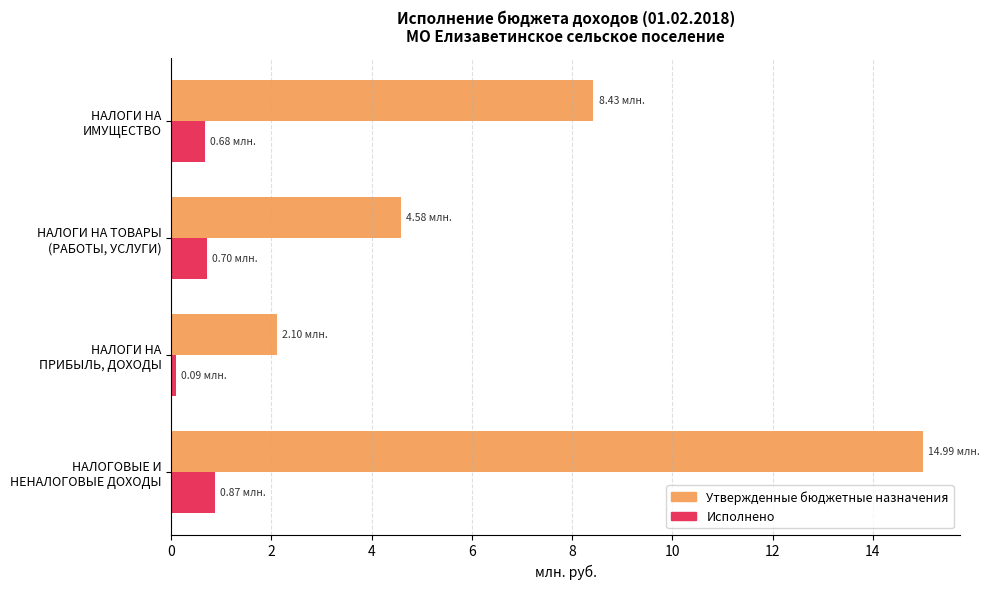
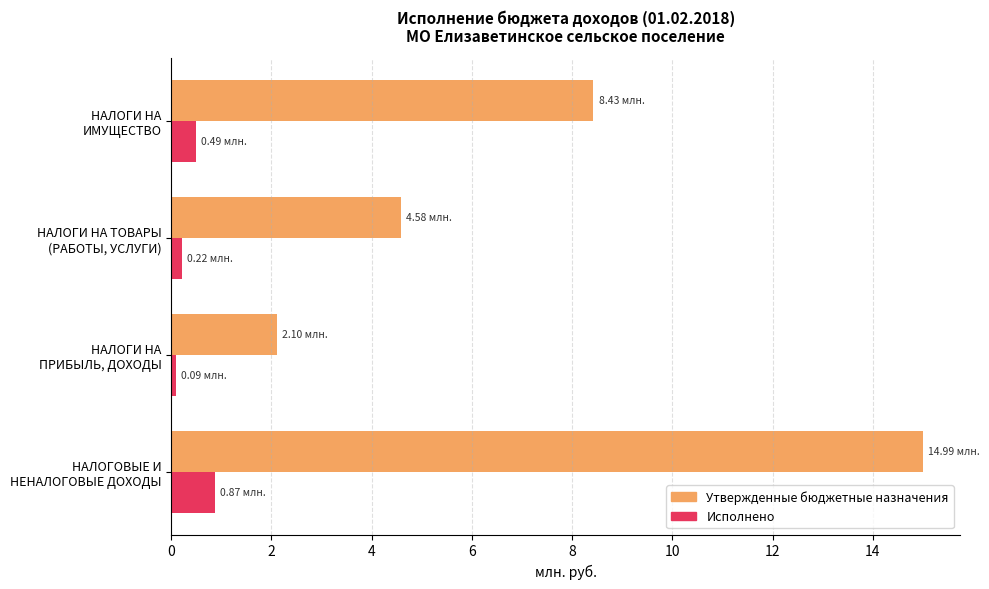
  {
    "Утвержденные бюджетные назначения": {
      "НАЛОГИ НА ИМУЩЕСТВО": 8.43,
      "НАЛОГИ НА ТОВАРЫ (РАБОТЫ, УСЛУГИ)": 4.58,
      "НАЛОГИ НА ПРИБЫЛЬ, ДОХОДЫ": 2.10,
      "НАЛОГОВЫЕ И НЕНАЛОГОВЫЕ ДОХОДЫ": 14.99
    },
    "Исполнено": {
-     "НАЛОГИ НА ИМУЩЕСТВО": 0.68,
-     "НАЛОГИ НА ТОВАРЫ (РАБОТЫ, УСЛУГИ)": 0.70,
+     "НАЛОГИ НА ИМУЩЕСТВО": 0.49,
+     "НАЛОГИ НА ТОВАРЫ (РАБОТЫ, УСЛУГИ)": 0.22,
      "НАЛОГИ НА ПРИБЫЛЬ, ДОХОДЫ": 0.09,
      "НАЛОГОВЫЕ И НЕНАЛОГОВЫЕ ДОХОДЫ": 0.87
    }
  }
